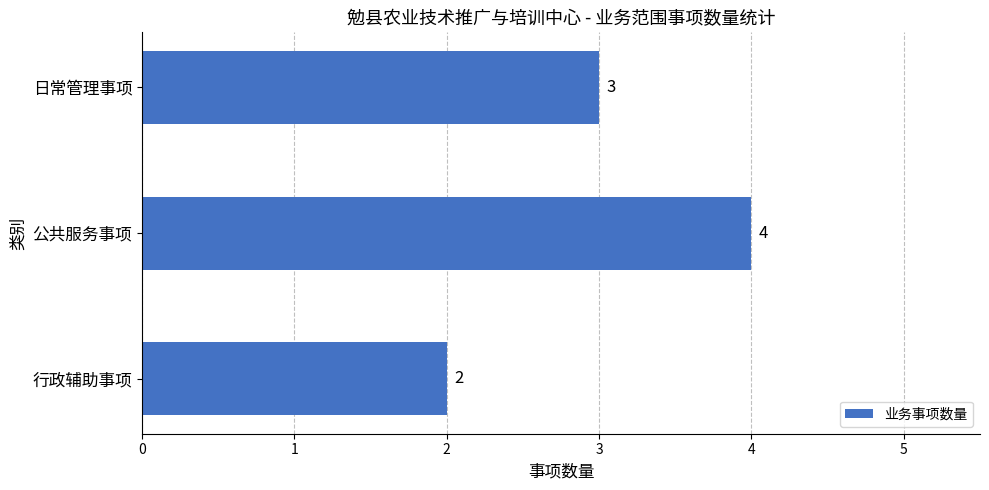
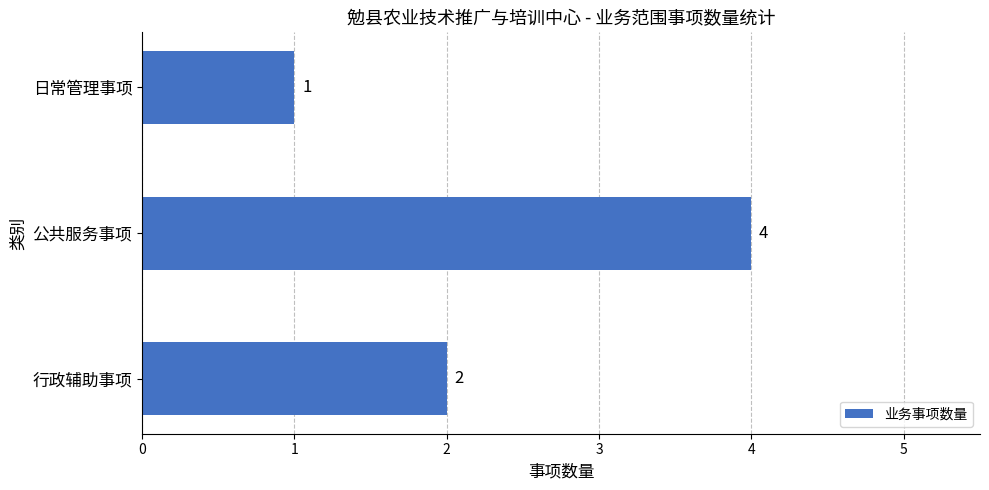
  {
-   "日常管理事项": 3,
+   "日常管理事项": 1,
    "公共服务事项": 4,
    "行政辅助事项": 2
  }
